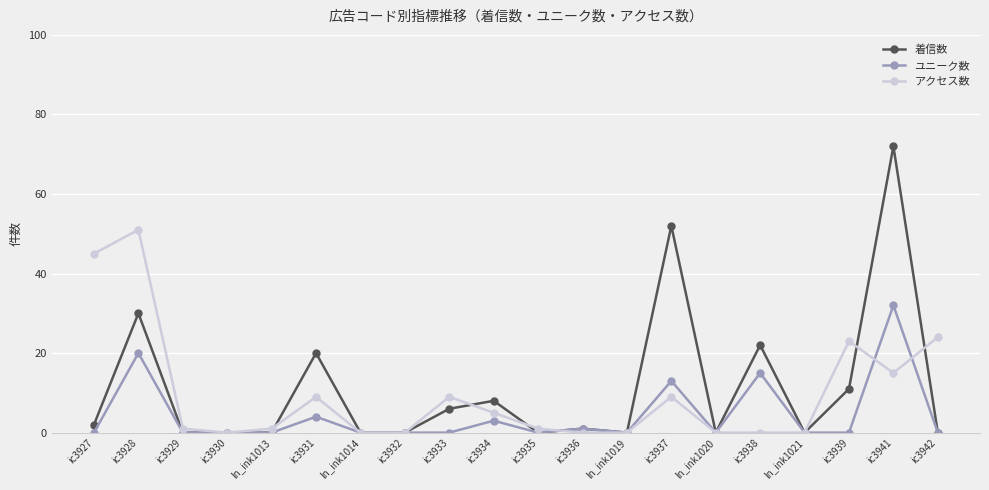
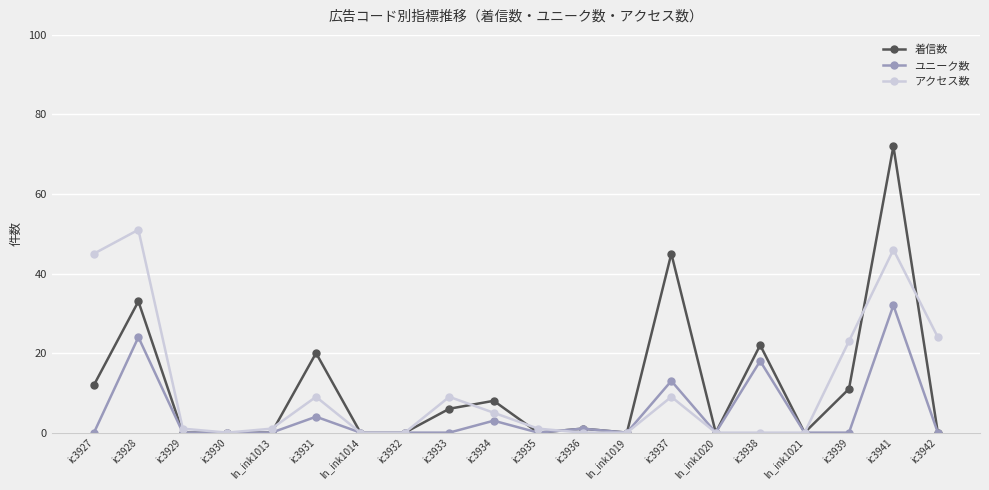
  {
    "着信数": {
-     "ic3927": 2,
-     "ic3928": 30,
+     "ic3927": 12,
+     "ic3928": 33,
      "ic3931": 20,
      "ic3933": 6,
      "ic3934": 8,
-     "ic3937": 52,
+     "ic3937": 45,
      "ic3938": 22,
      "ic3939": 11,
      "ic3941": 72
    },
    "ユニーク数": {
      "ic3927": 0,
-     "ic3928": 20,
+     "ic3928": 24,
      "ic3931": 4,
      "ic3933": 0,
      "ic3934": 3,
      "ic3937": 13,
-     "ic3938": 15,
+     "ic3938": 18,
      "ic3939": 0,
      "ic3941": 32
    },
    "アクセス数": {
      "ic3927": 45,
      "ic3928": 51,
      "ic3929": 1,
      "ln_ink1013": 1,
      "ic3931": 9,
      "ic3933": 9,
      "ic3934": 5,
      "ic3935": 1,
      "ic3936": 0,
      "ic3937": 9,
      "ic3938": 0,
      "ic3939": 23,
-     "ic3941": 15,
+     "ic3941": 46,
      "ic3942": 24
    }
  }
